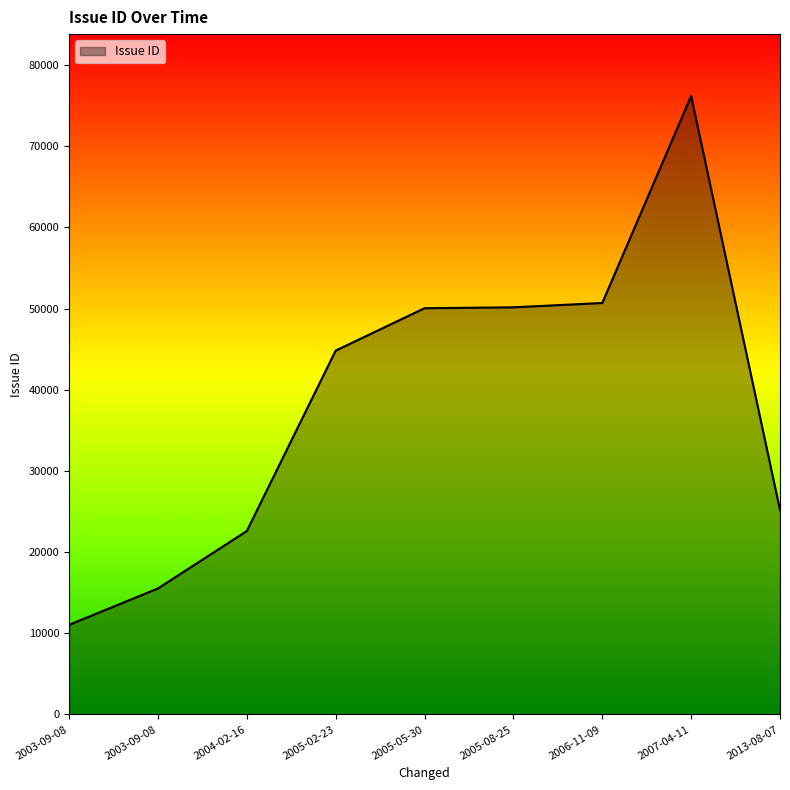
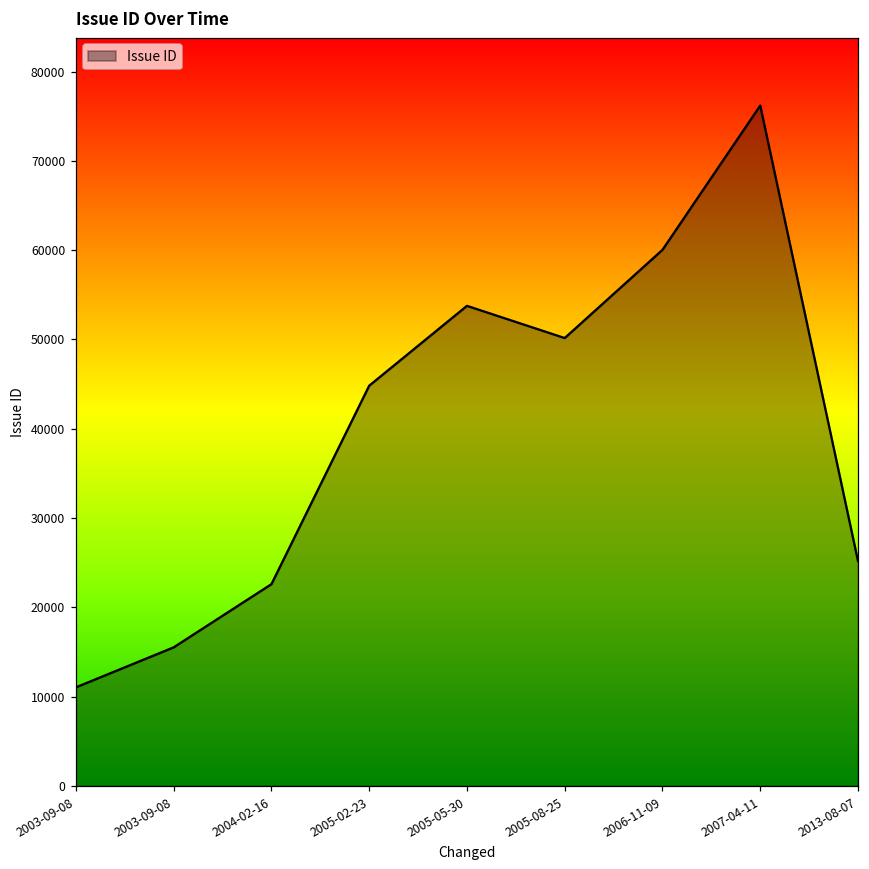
  {
    "2004-02-16": 23000,
    "2005-02-23": 45000,
-   "2005-05-30": 50000,
+   "2005-05-30": 54000,
    "2005-08-25": 50000,
-   "2006-11-09": 51000,
+   "2006-11-09": 60000,
    "2007-04-11": 76000,
    "2013-08-07": 25000
  }
